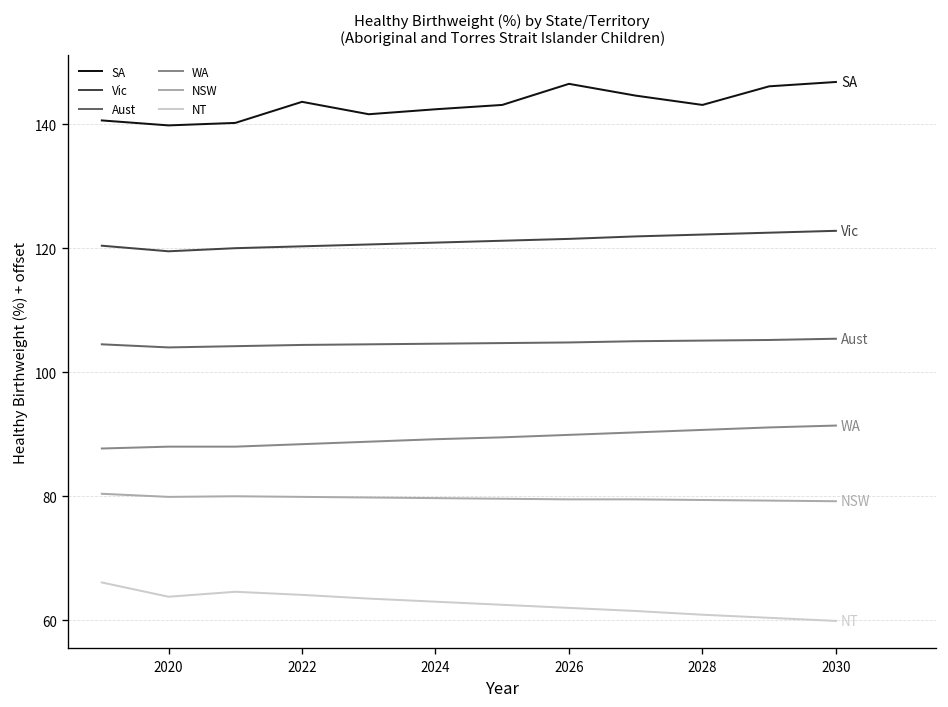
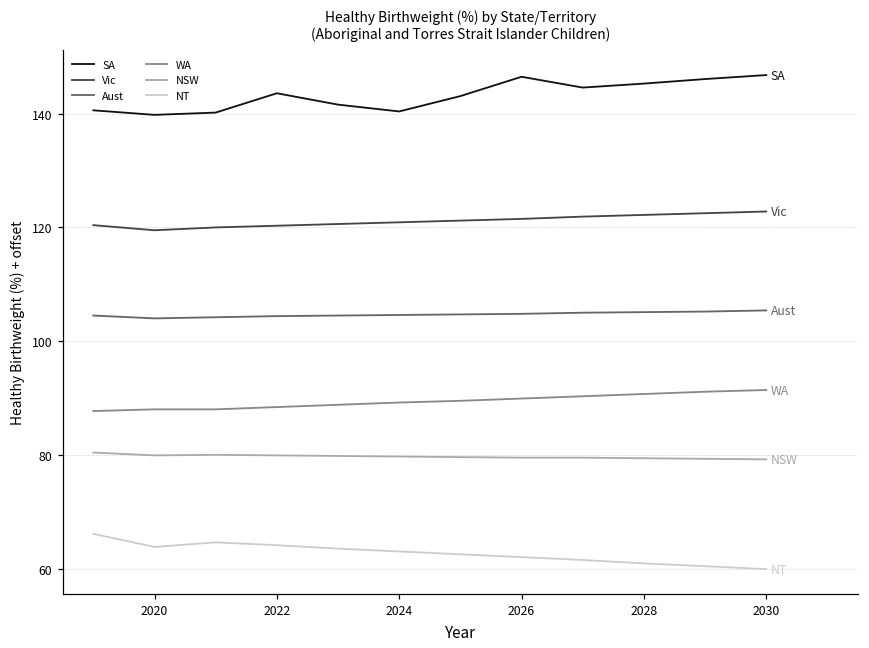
  {
    "SA": {
      "2020": 140,
      "2022": 144,
-     "2024": 142,
+     "2024": 140,
      "2026": 147,
-     "2028": 143,
+     "2028": 145,
      "2030": 147
    }
  }
